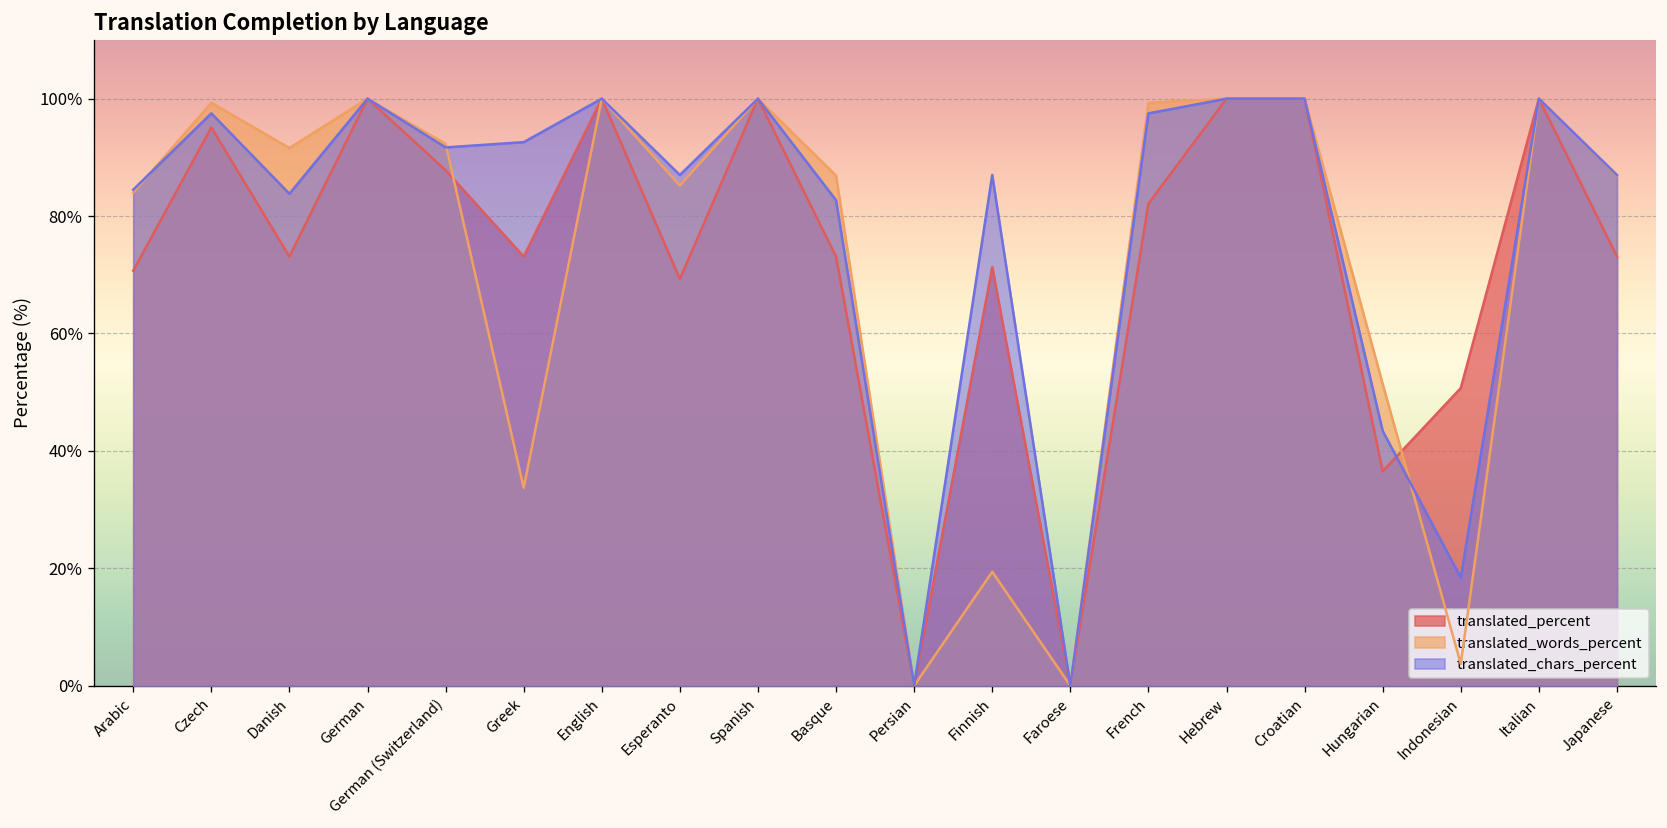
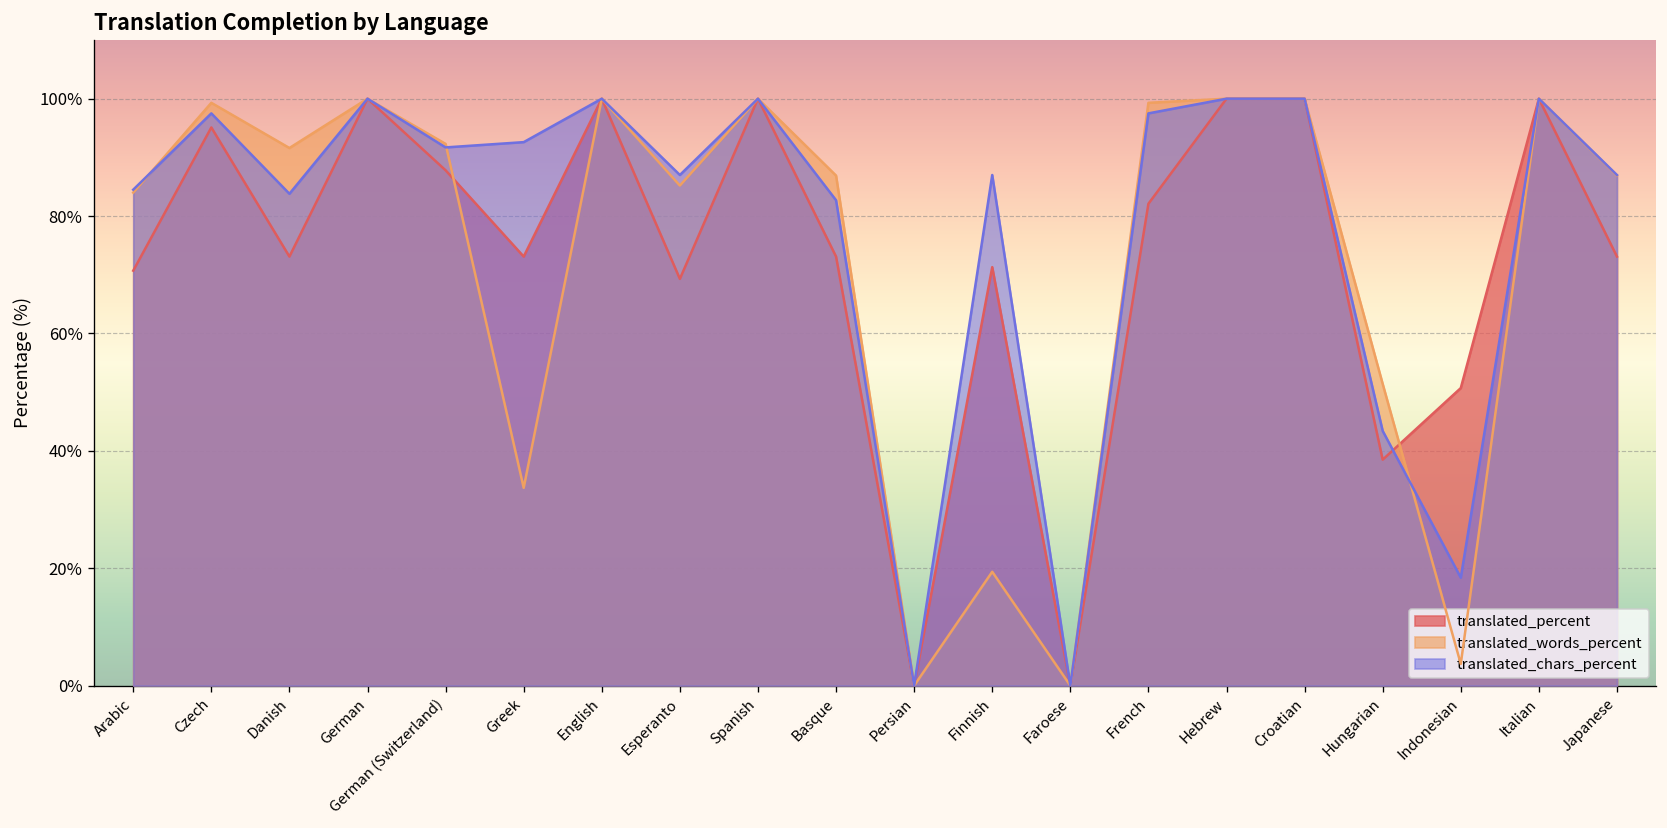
  {
    "translated_percent": {
      "Arabic": "71%",
      "Czech": "95%",
      "Danish": "73%",
      "German (Switzerland)": "88%",
      "Greek": "73%",
      "Esperanto": "69%",
      "Basque": "73%",
      "Finnish": "71%",
      "French": "82%",
-     "Hungarian": "37%",
+     "Hungarian": "39%",
      "Indonesian": "51%",
      "Japanese": "73%"
    },
    "translated_words_percent": {
      "Czech": "99%",
      "Danish": "92%",
      "German (Switzerland)": "92%",
      "Greek": "34%",
      "Esperanto": "85%",
      "Basque": "87%",
      "Finnish": "19%",
      "French": "99%",
      "Hungarian": "51%"
    },
    "translated_chars_percent": {
      "Czech": "98%",
      "Danish": "84%",
      "German (Switzerland)": "92%",
      "Greek": "93%",
      "Esperanto": "87%",
      "Basque": "83%",
      "Finnish": "87%",
      "French": "98%",
      "Hungarian": "43%",
      "Indonesian": "18%"
    }
  }
